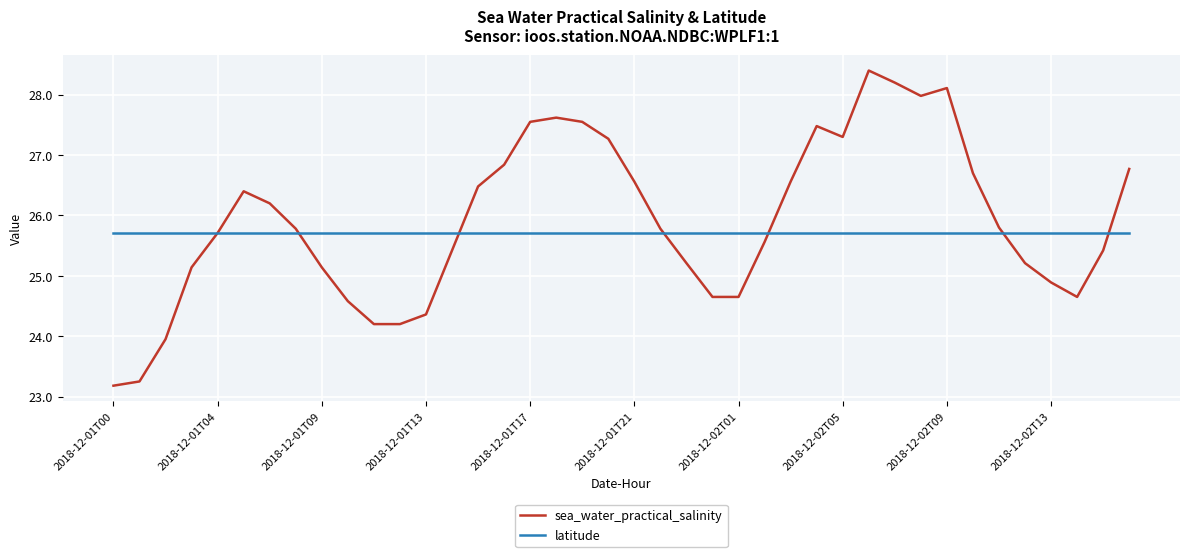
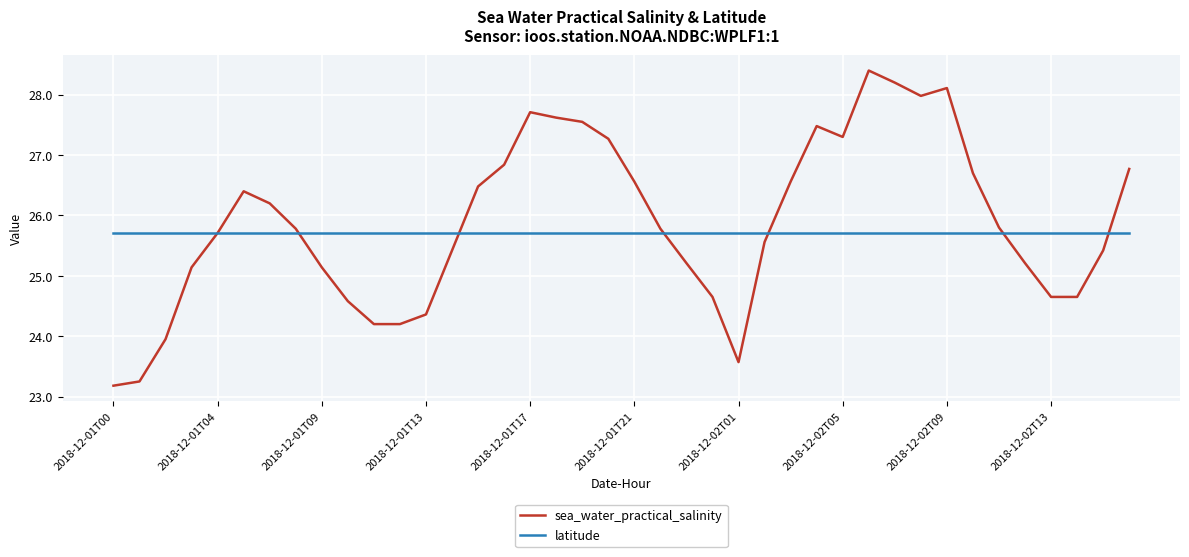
  {
    "sea_water_practical_salinity": {
      "2018-12-01T00": 23.2,
      "2018-12-01T09": 25.1,
      "2018-12-01T13": 24.4,
-     "2018-12-01T17": 27.6,
+     "2018-12-01T17": 27.7,
      "2018-12-01T21": 26.6,
-     "2018-12-02T01": 24.7,
+     "2018-12-02T01": 23.6,
      "2018-12-02T05": 27.3,
      "2018-12-02T09": 28.1,
-     "2018-12-02T13": 24.9
+     "2018-12-02T13": 24.7
    },
    "latitude": {
      "2018-12-01T00": 25.7,
      "2018-12-01T09": 25.7,
      "2018-12-01T13": 25.7,
      "2018-12-01T17": 25.7,
      "2018-12-01T21": 25.7,
      "2018-12-02T01": 25.7,
      "2018-12-02T05": 25.7,
      "2018-12-02T09": 25.7,
      "2018-12-02T13": 25.7
    }
  }
